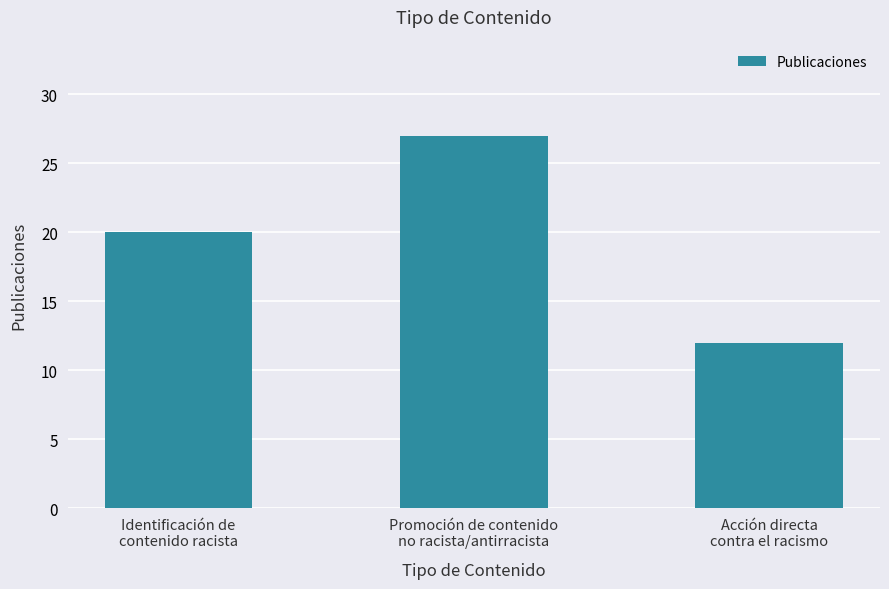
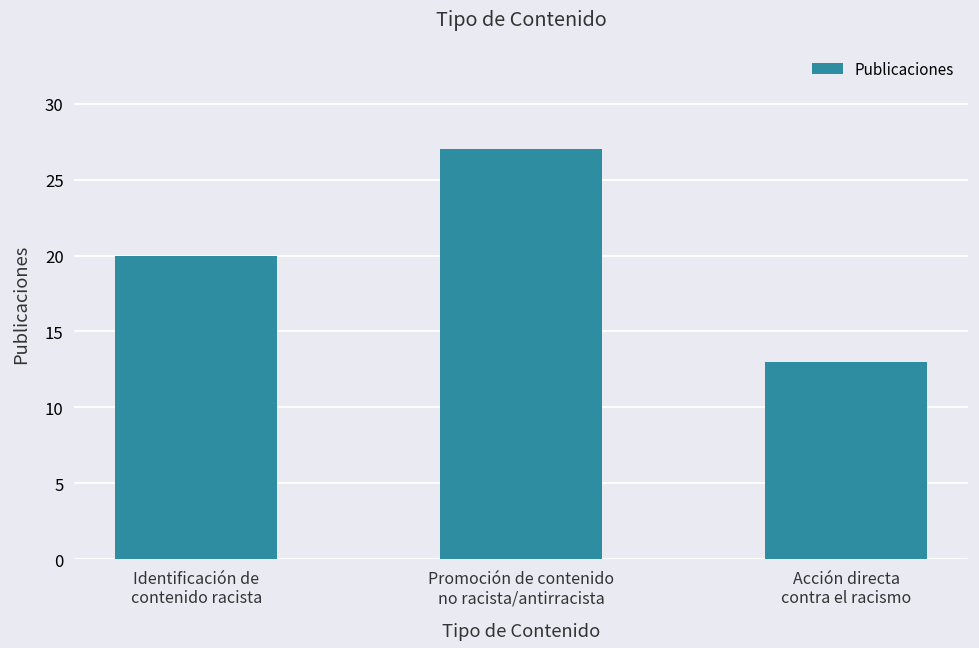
  {
    "Identificación de contenido racista": 20,
    "Promoción de contenido no racista/antirracista": 27,
-   "Acción directa contra el racismo": 12
+   "Acción directa contra el racismo": 13
  }
